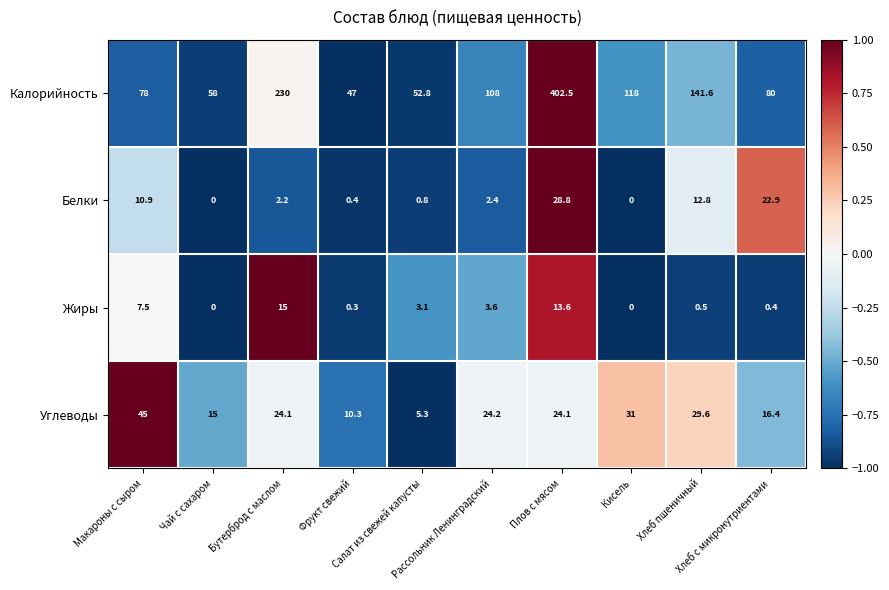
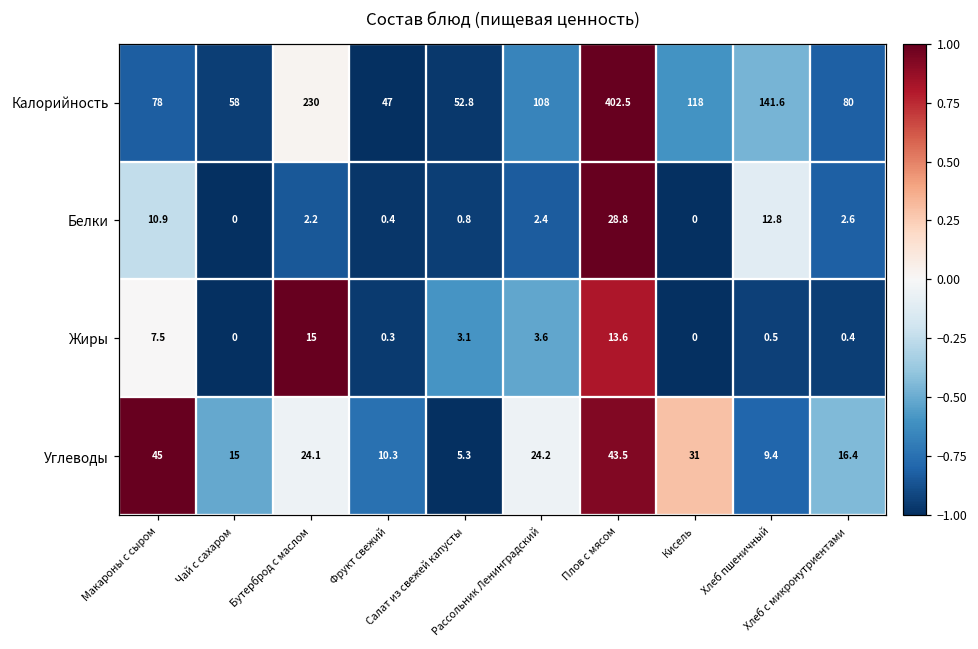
  {
    "Калорийность": {
      "Макароны с сыром": 78,
      "Чай с сахаром": 58,
      "Бутерброд с маслом": 230,
      "Фрукт свежий": 47,
      "Салат из свежей капусты": 52.8,
      "Рассольник Ленинградский": 108,
      "Плов с мясом": 402.5,
      "Кисель": 118,
      "Хлеб пшеничный": 141.6,
      "Хлеб с микронутриентами": 80
    },
    "Белки": {
      "Макароны с сыром": 10.9,
      "Чай с сахаром": 0,
      "Бутерброд с маслом": 2.2,
      "Фрукт свежий": 0.4,
      "Салат из свежей капусты": 0.8,
      "Рассольник Ленинградский": 2.4,
      "Плов с мясом": 28.8,
      "Кисель": 0,
      "Хлеб пшеничный": 12.8,
-     "Хлеб с микронутриентами": 22.9
+     "Хлеб с микронутриентами": 2.6
    },
    "Жиры": {
      "Макароны с сыром": 7.5,
      "Чай с сахаром": 0,
      "Бутерброд с маслом": 15,
      "Фрукт свежий": 0.3,
      "Салат из свежей капусты": 3.1,
      "Рассольник Ленинградский": 3.6,
      "Плов с мясом": 13.6,
      "Кисель": 0,
      "Хлеб пшеничный": 0.5,
      "Хлеб с микронутриентами": 0.4
    },
    "Углеводы": {
      "Макароны с сыром": 45,
      "Чай с сахаром": 15,
      "Бутерброд с маслом": 24.1,
      "Фрукт свежий": 10.3,
      "Салат из свежей капусты": 5.3,
      "Рассольник Ленинградский": 24.2,
-     "Плов с мясом": 24.1,
+     "Плов с мясом": 43.5,
      "Кисель": 31,
-     "Хлеб пшеничный": 29.6,
+     "Хлеб пшеничный": 9.4,
      "Хлеб с микронутриентами": 16.4
    }
  }
